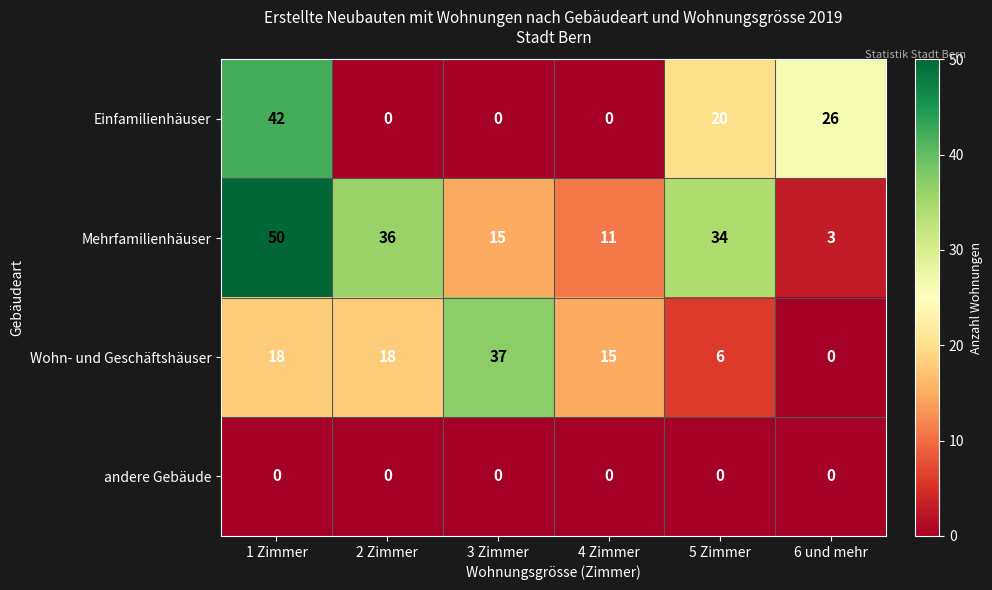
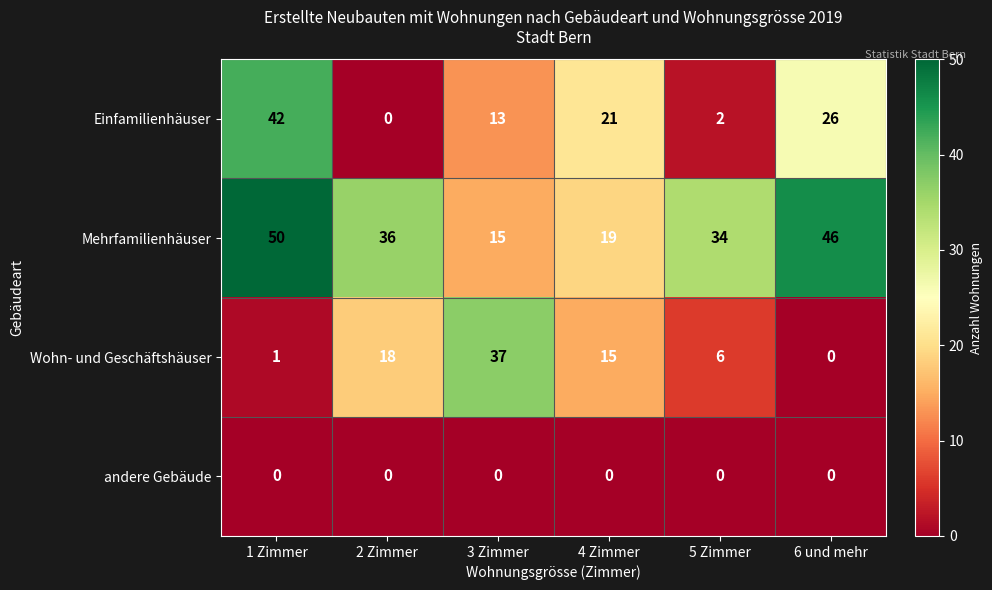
  {
    "Einfamilienhäuser": {
      "1 Zimmer": 42,
      "2 Zimmer": 0,
-     "3 Zimmer": 0,
-     "4 Zimmer": 0,
-     "5 Zimmer": 20,
+     "3 Zimmer": 13,
+     "4 Zimmer": 21,
+     "5 Zimmer": 2,
      "6 und mehr": 26
    },
    "Mehrfamilienhäuser": {
      "1 Zimmer": 50,
      "2 Zimmer": 36,
      "3 Zimmer": 15,
-     "4 Zimmer": 11,
+     "4 Zimmer": 19,
      "5 Zimmer": 34,
-     "6 und mehr": 3
+     "6 und mehr": 46
    },
    "Wohn- und Geschäftshäuser": {
-     "1 Zimmer": 18,
+     "1 Zimmer": 1,
      "2 Zimmer": 18,
      "3 Zimmer": 37,
      "4 Zimmer": 15,
      "5 Zimmer": 6,
      "6 und mehr": 0
    },
    "andere Gebäude": {
      "1 Zimmer": 0,
      "2 Zimmer": 0,
      "3 Zimmer": 0,
      "4 Zimmer": 0,
      "5 Zimmer": 0,
      "6 und mehr": 0
    }
  }
